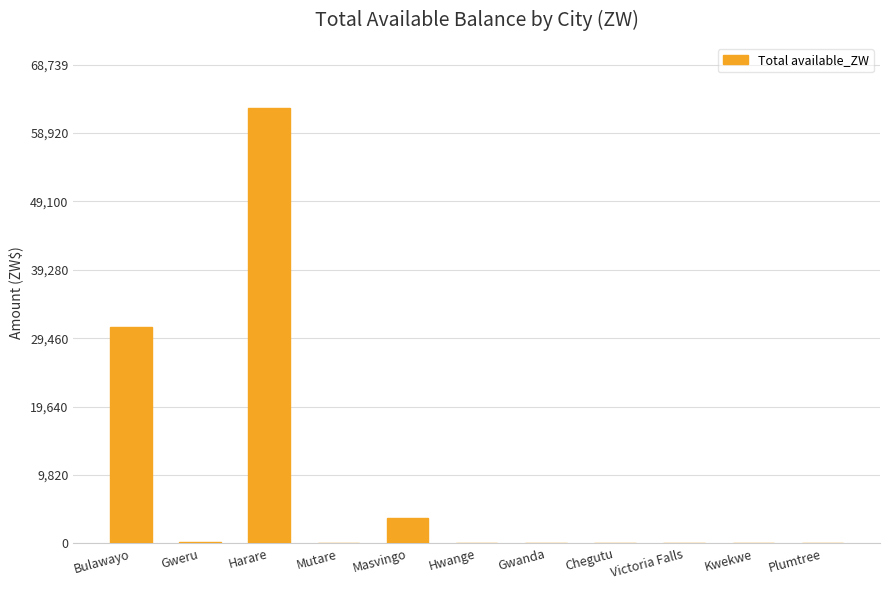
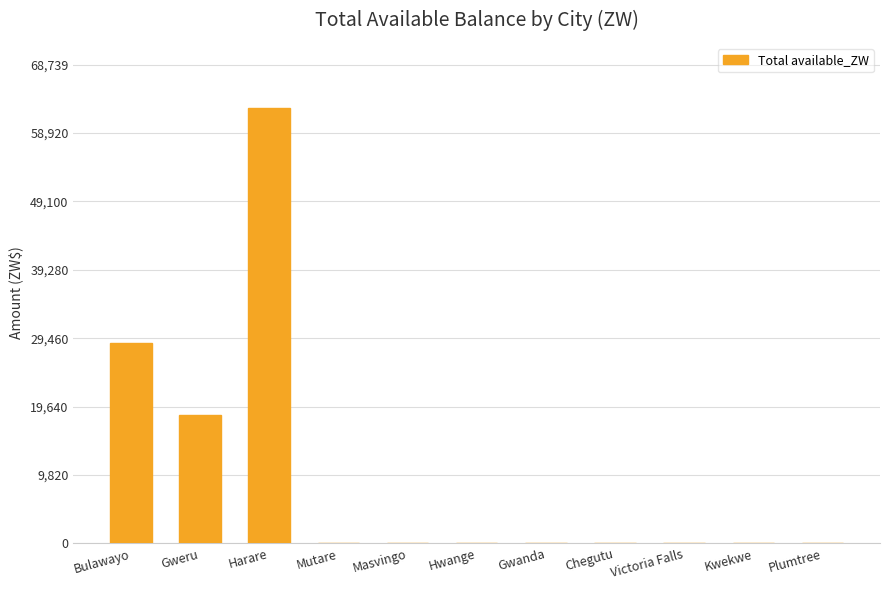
  {
-   "Bulawayo": "31,000",
-   "Gweru": "0",
+   "Bulawayo": "29,000",
+   "Gweru": "18,000",
    "Harare": "62,000",
    "Mutare": "0",
-   "Masvingo": "4,000",
+   "Masvingo": "0",
    "Hwange": "0",
    "Gwanda": "0",
    "Chegutu": "0",
    "Victoria Falls": "0",
    "Kwekwe": "0",
    "Plumtree": "0"
  }
